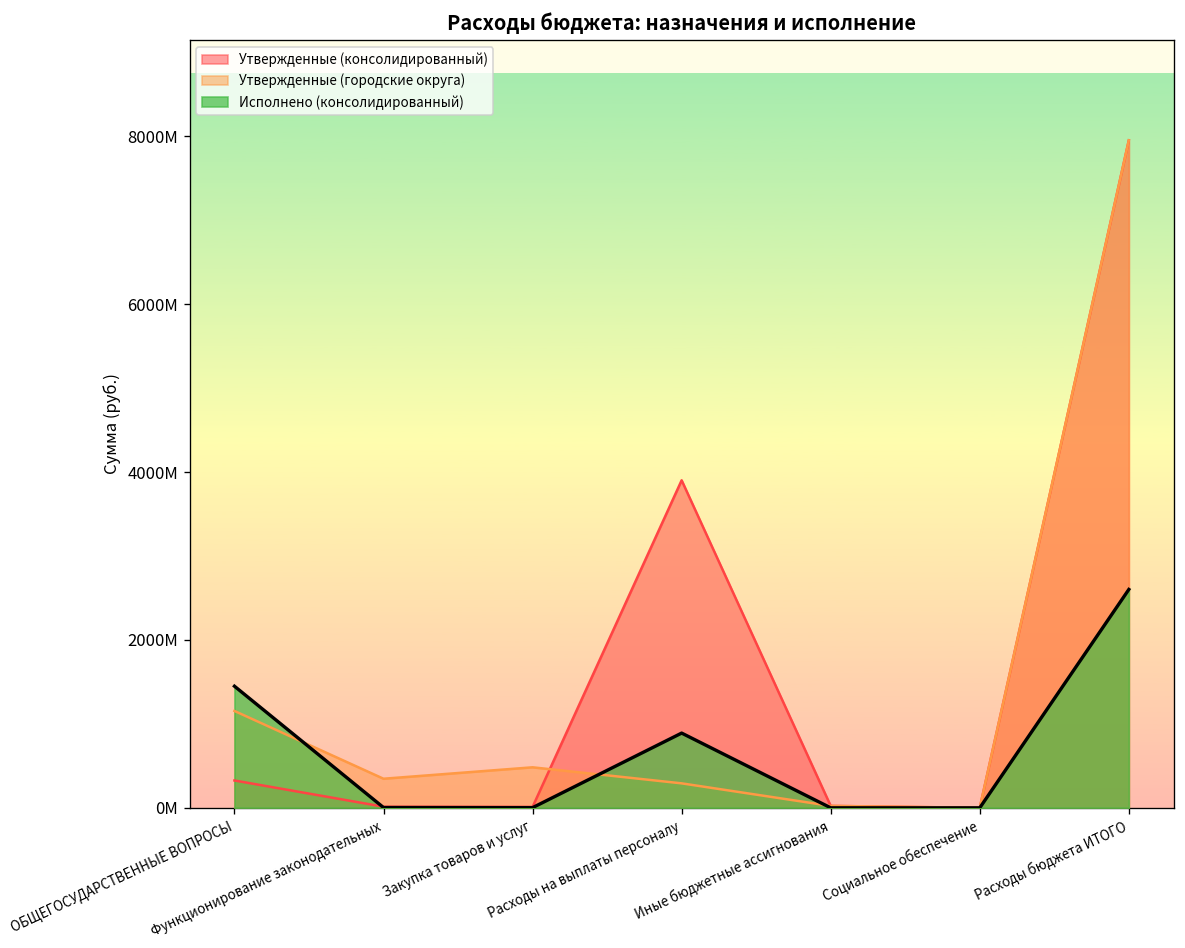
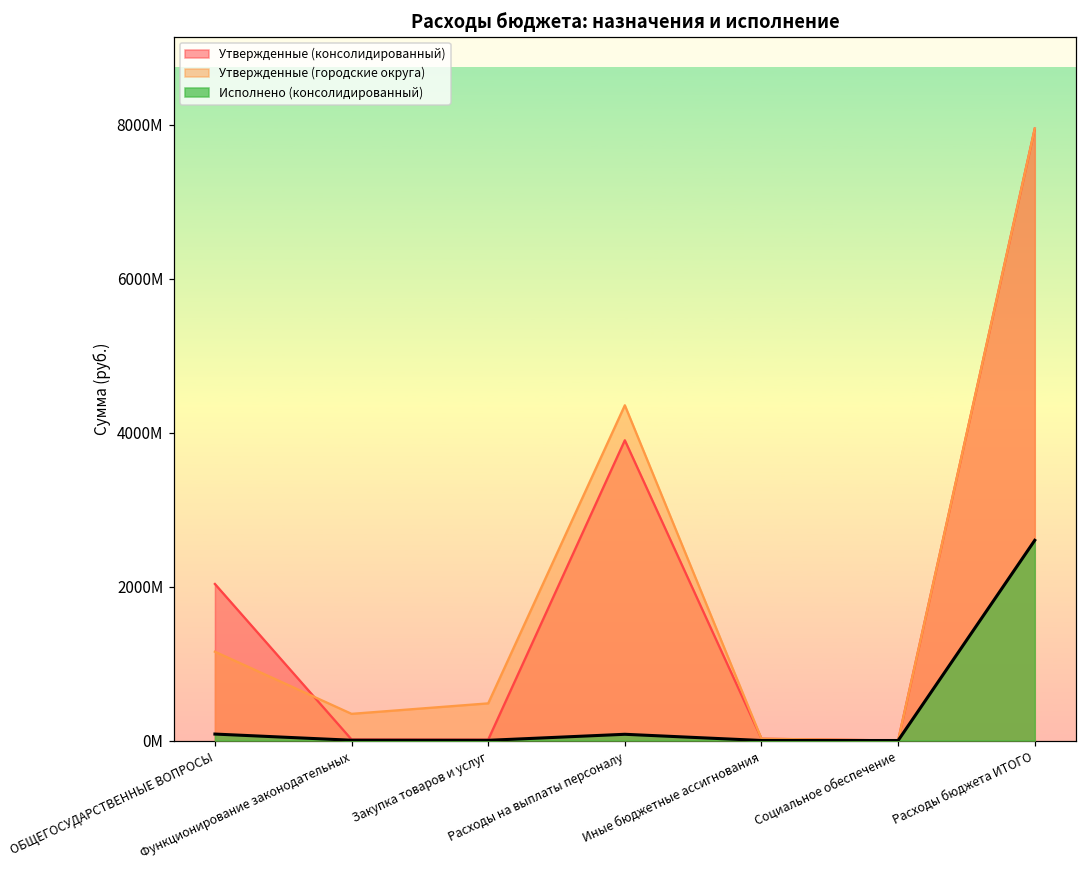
  {
    "Утвержденные (консолидированный)": {
-     "ОБЩЕГОСУДАРСТВЕННЫЕ ВОПРОСЫ": 300000000,
+     "ОБЩЕГОСУДАРСТВЕННЫЕ ВОПРОСЫ": 2000000000,
      "Расходы на выплаты персоналу": 3900000000
    },
    "Утвержденные (городские округа)": {
      "ОБЩЕГОСУДАРСТВЕННЫЕ ВОПРОСЫ": 1200000000,
      "Функционирование законодательных": 300000000,
      "Закупка товаров и услуг": 500000000,
-     "Расходы на выплаты персоналу": 300000000
+     "Расходы на выплаты персоналу": 4400000000
    },
    "Исполнено (консолидированный)": {
-     "ОБЩЕГОСУДАРСТВЕННЫЕ ВОПРОСЫ": 1400000000,
-     "Расходы на выплаты персоналу": 900000000,
+     "ОБЩЕГОСУДАРСТВЕННЫЕ ВОПРОСЫ": 100000000,
+     "Расходы на выплаты персоналу": 100000000,
      "Расходы бюджета ИТОГО": 2600000000
    }
  }
